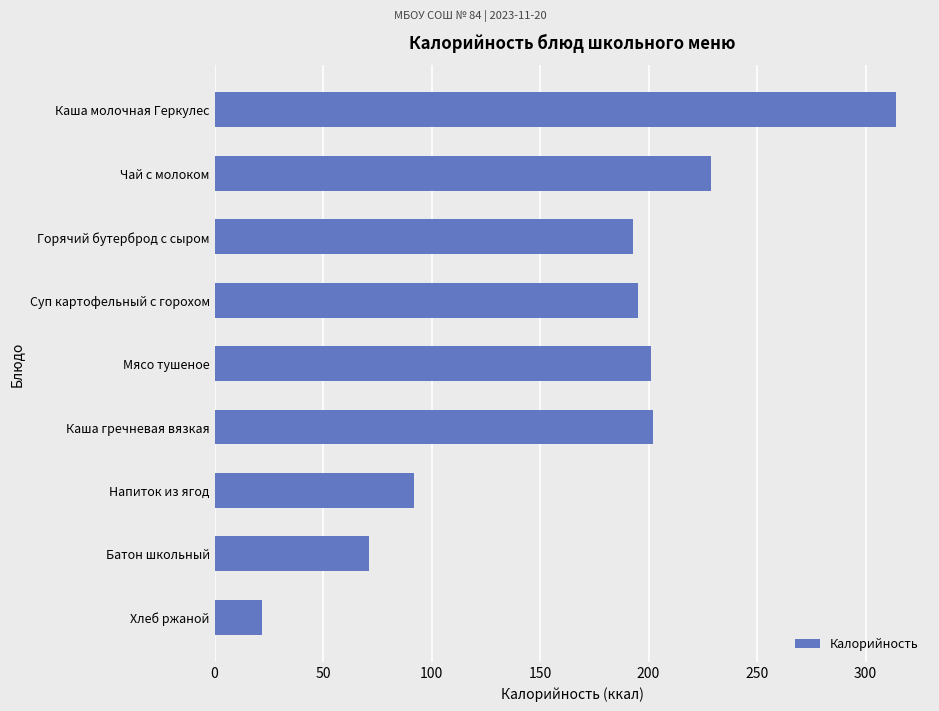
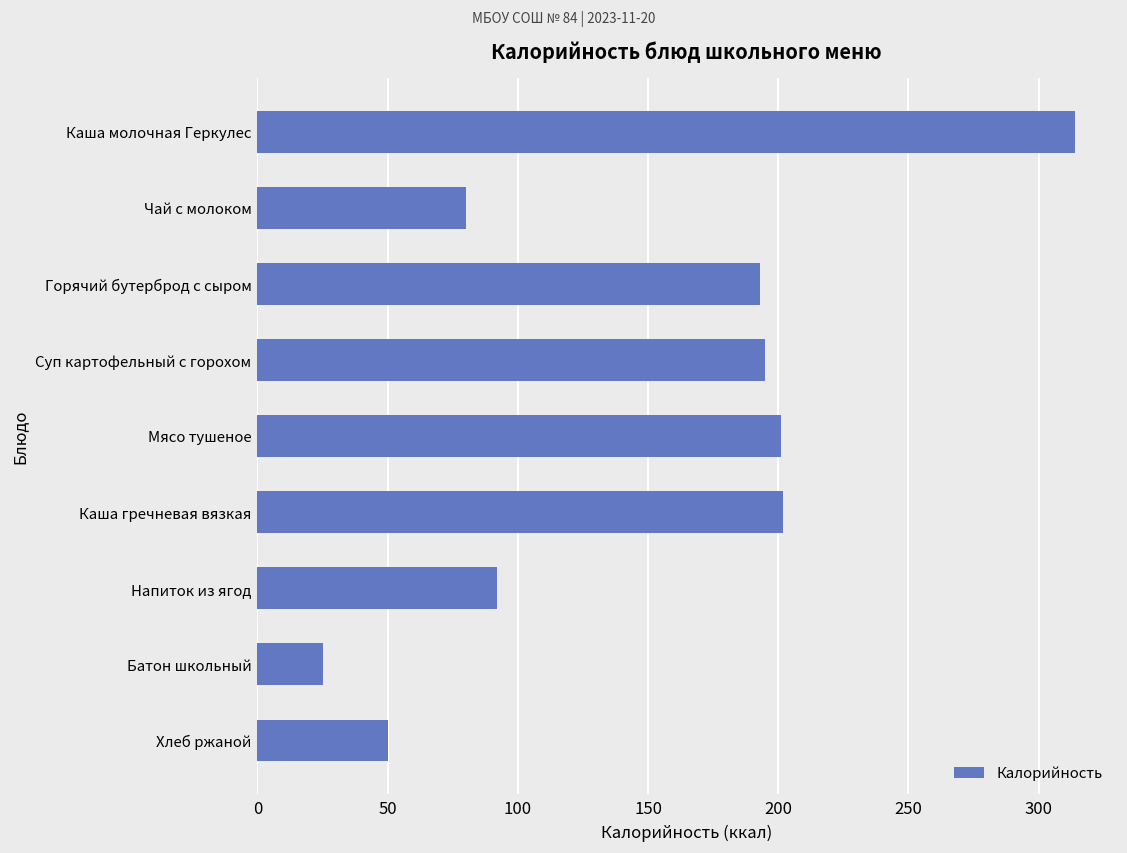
  {
    "Каша молочная Геркулес": 314,
-   "Чай с молоком": 229,
+   "Чай с молоком": 80,
    "Горячий бутерброд с сыром": 193,
    "Суп картофельный с горохом": 195,
    "Мясо тушеное": 201,
    "Каша гречневая вязкая": 202,
    "Напиток из ягод": 92,
-   "Батон школьный": 71,
-   "Хлеб ржаной": 22
+   "Батон школьный": 25,
+   "Хлеб ржаной": 50
  }
